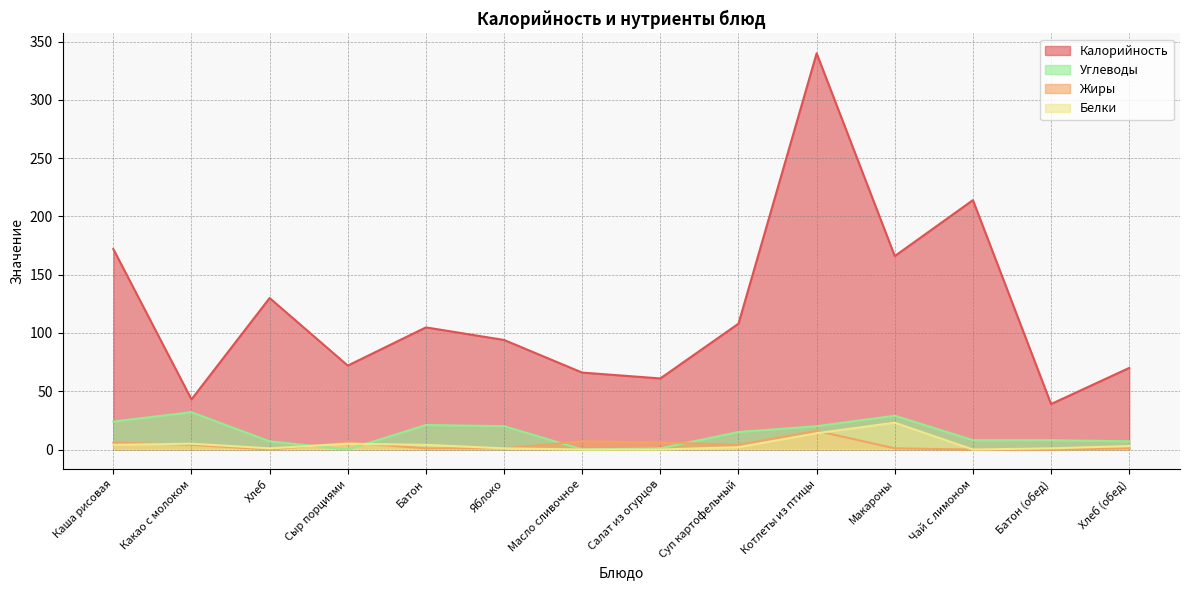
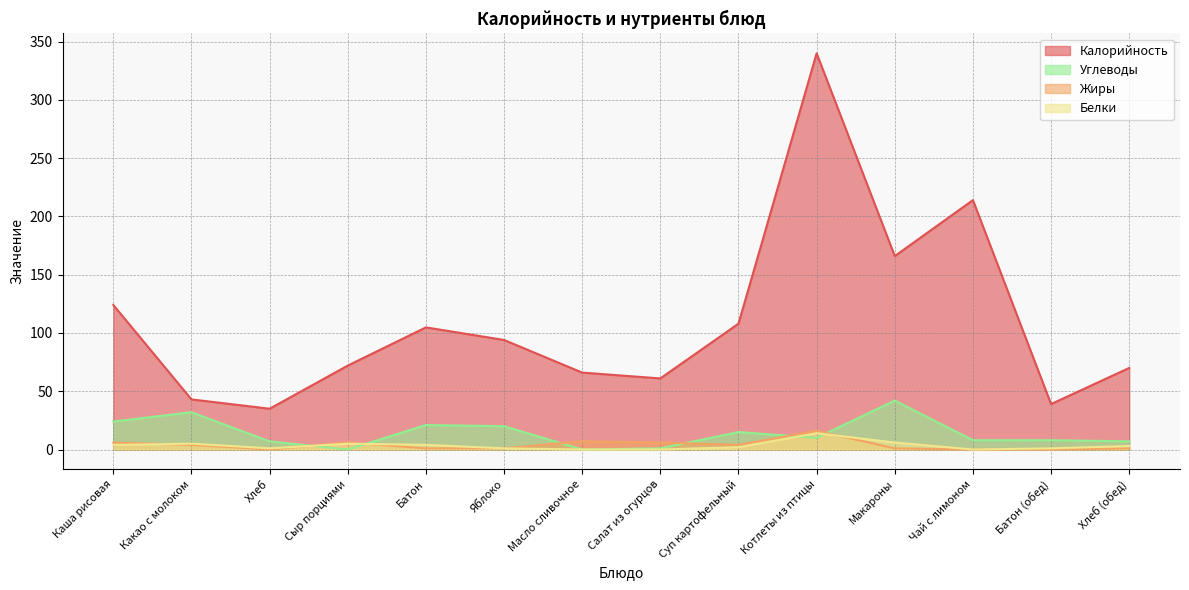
  {
    "Калорийность": {
-     "Каша рисовая": 172,
+     "Каша рисовая": 124,
      "Какао с молоком": 43,
-     "Хлеб": 130,
+     "Хлеб": 35,
      "Сыр порциями": 72,
      "Батон": 105,
      "Яблоко": 94,
      "Масло сливочное": 66,
      "Салат из огурцов": 61,
      "Суп картофельный": 108,
      "Котлеты из птицы": 340,
      "Макароны": 166,
      "Чай с лимоном": 214,
      "Батон (обед)": 39,
      "Хлеб (обед)": 70
    },
    "Углеводы": {
      "Каша рисовая": 24,
      "Какао с молоком": 32,
      "Хлеб": 7,
      "Сыр порциями": 0,
      "Батон": 21,
      "Яблоко": 20,
      "Суп картофельный": 15,
-     "Котлеты из птицы": 20,
-     "Макароны": 29,
+     "Котлеты из птицы": 10,
+     "Макароны": 42,
      "Чай с лимоном": 8,
      "Батон (обед)": 8,
      "Хлеб (обед)": 7
    },
    "Жиры": {
      "Батон": 1,
      "Масло сливочное": 7,
      "Салат из огурцов": 6,
      "Макароны": 1
    },
    "Белки": {
      "Батон": 4,
-     "Макароны": 23
+     "Макароны": 6
    }
  }
